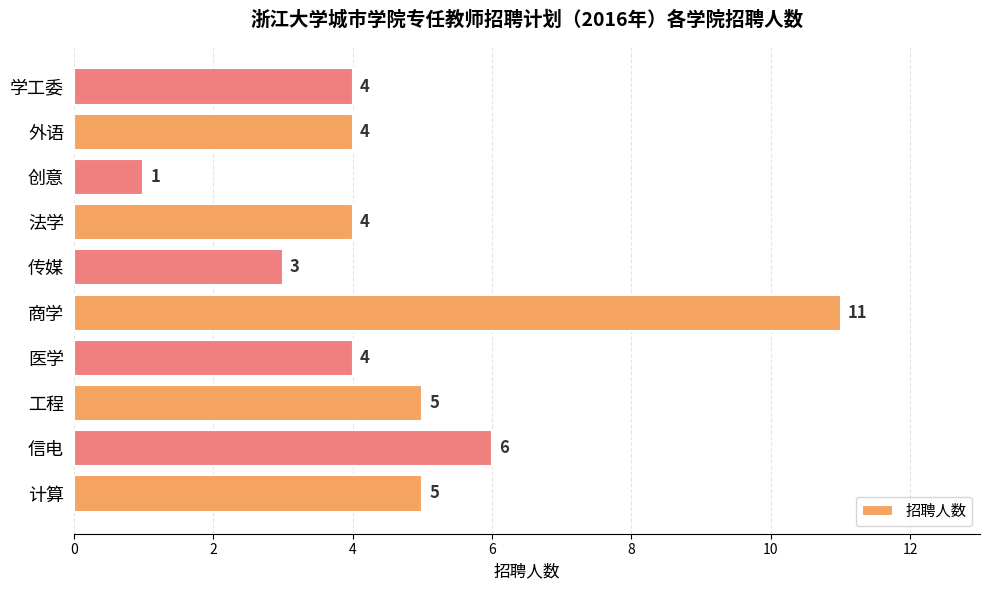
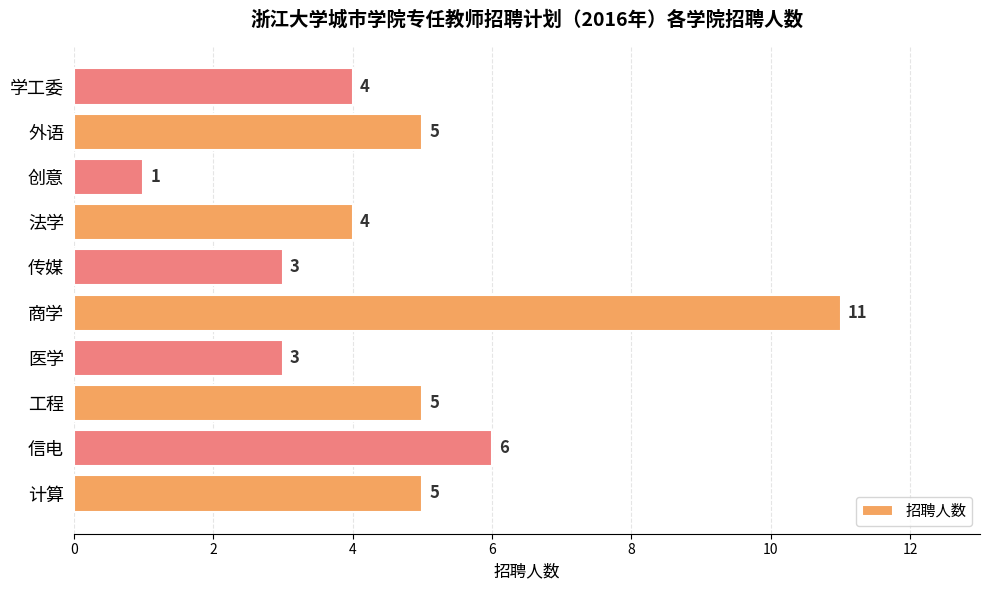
  {
    "学工委": 4,
-   "外语": 4,
+   "外语": 5,
    "创意": 1,
    "法学": 4,
    "传媒": 3,
    "商学": 11,
-   "医学": 4,
+   "医学": 3,
    "工程": 5,
    "信电": 6,
    "计算": 5
  }
